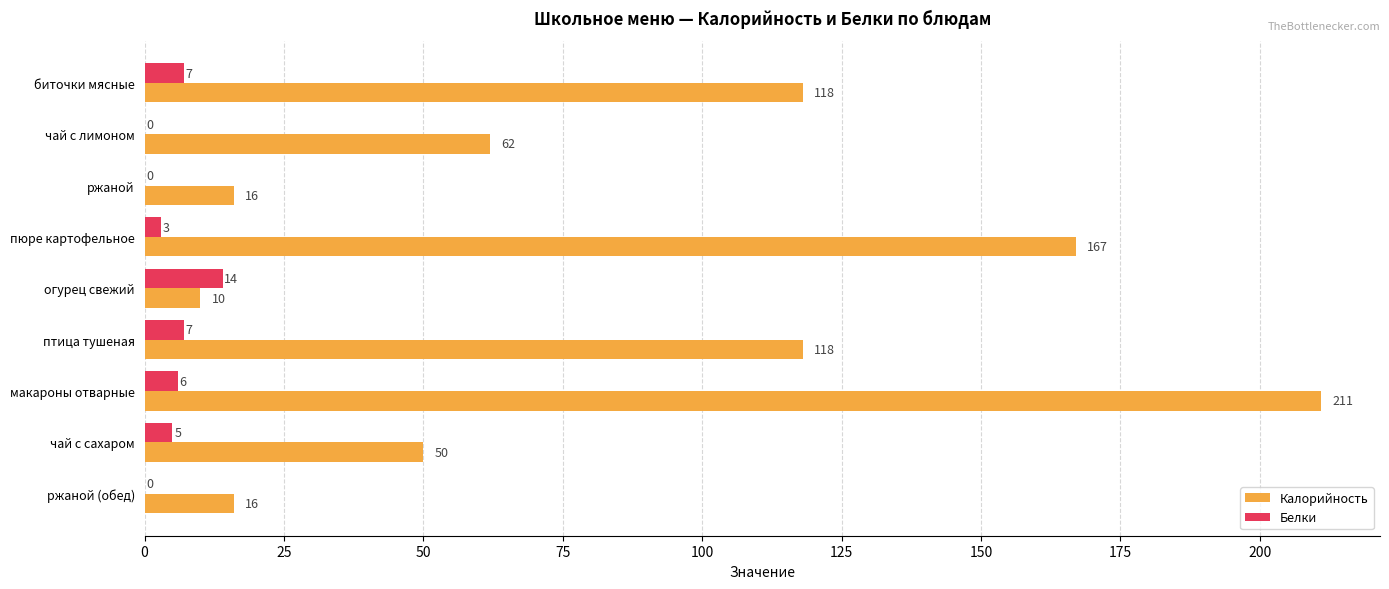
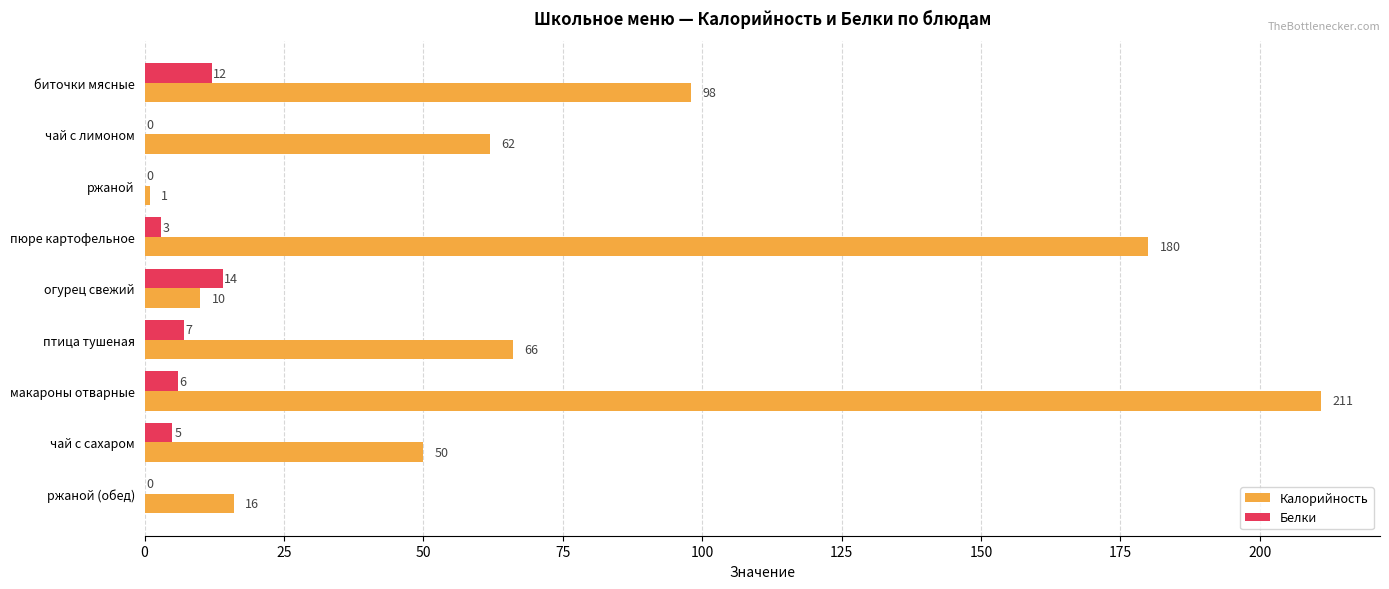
  {
    "Калорийность": {
-     "биточки мясные": 118,
+     "биточки мясные": 98,
      "чай с лимоном": 62,
-     "ржаной": 16,
-     "пюре картофельное": 167,
+     "ржаной": 1,
+     "пюре картофельное": 180,
      "огурец свежий": 10,
-     "птица тушеная": 118,
+     "птица тушеная": 66,
      "макароны отварные": 211,
      "чай с сахаром": 50,
      "ржаной (обед)": 16
    },
    "Белки": {
-     "биточки мясные": 7,
+     "биточки мясные": 12,
      "чай с лимоном": 0,
      "ржаной": 0,
      "пюре картофельное": 3,
      "огурец свежий": 14,
      "птица тушеная": 7,
      "макароны отварные": 6,
      "чай с сахаром": 5,
      "ржаной (обед)": 0
    }
  }
